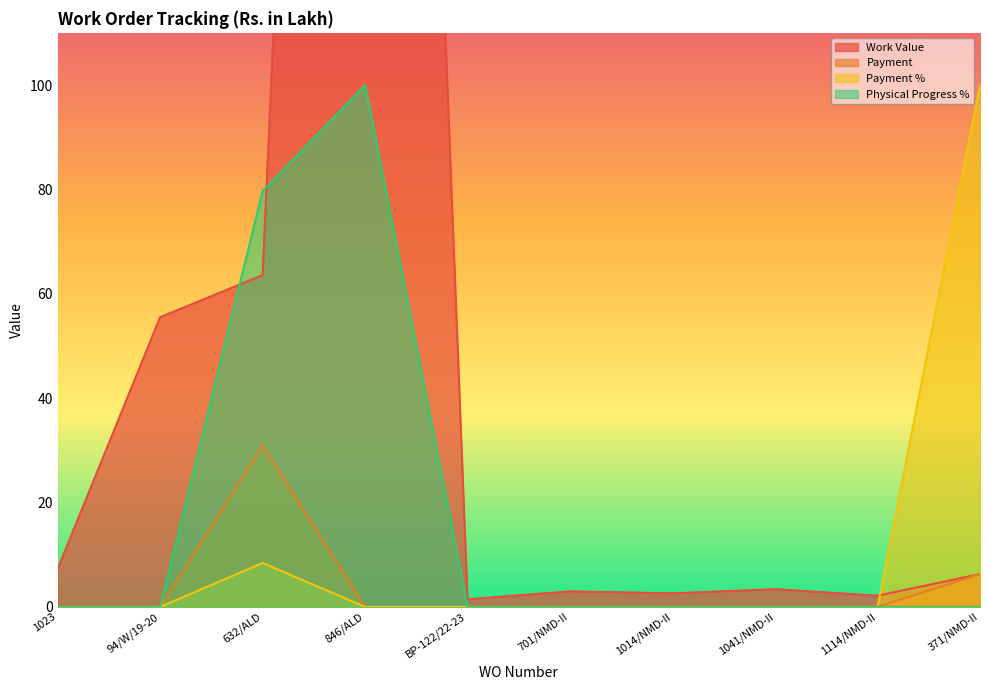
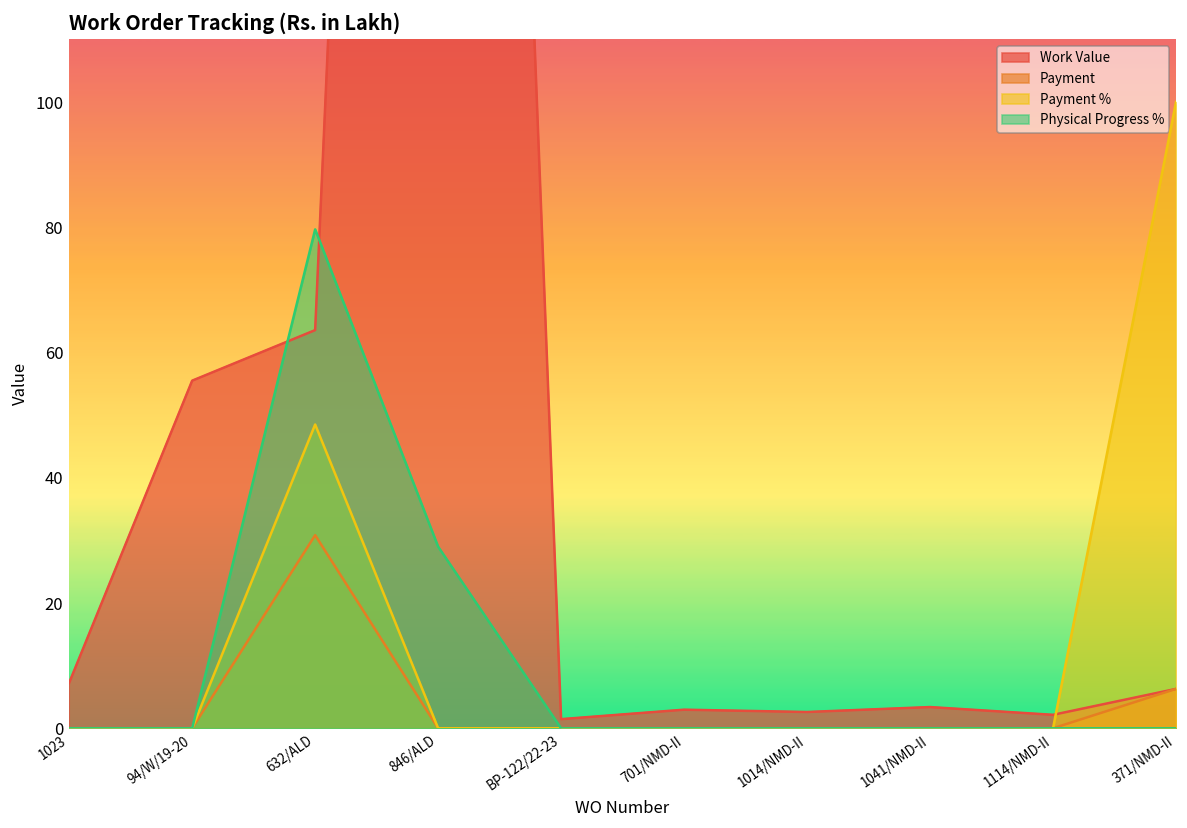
  {
    "Payment %": {
-     "632/ALD": 8,
+     "632/ALD": 49,
      "371/NMD-II": 100
    },
    "Physical Progress %": {
      "632/ALD": 80,
-     "846/ALD": 100,
+     "846/ALD": 29,
      "371/NMD-II": 0
    }
  }
